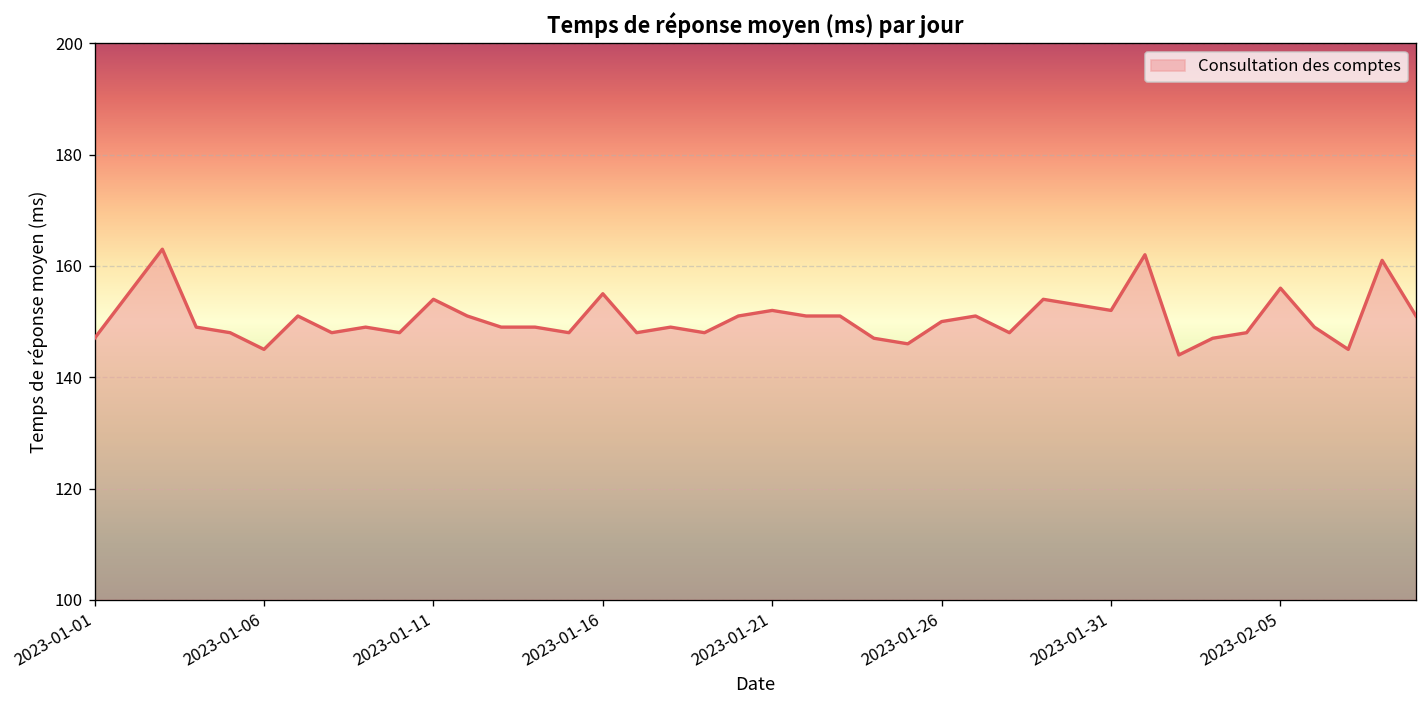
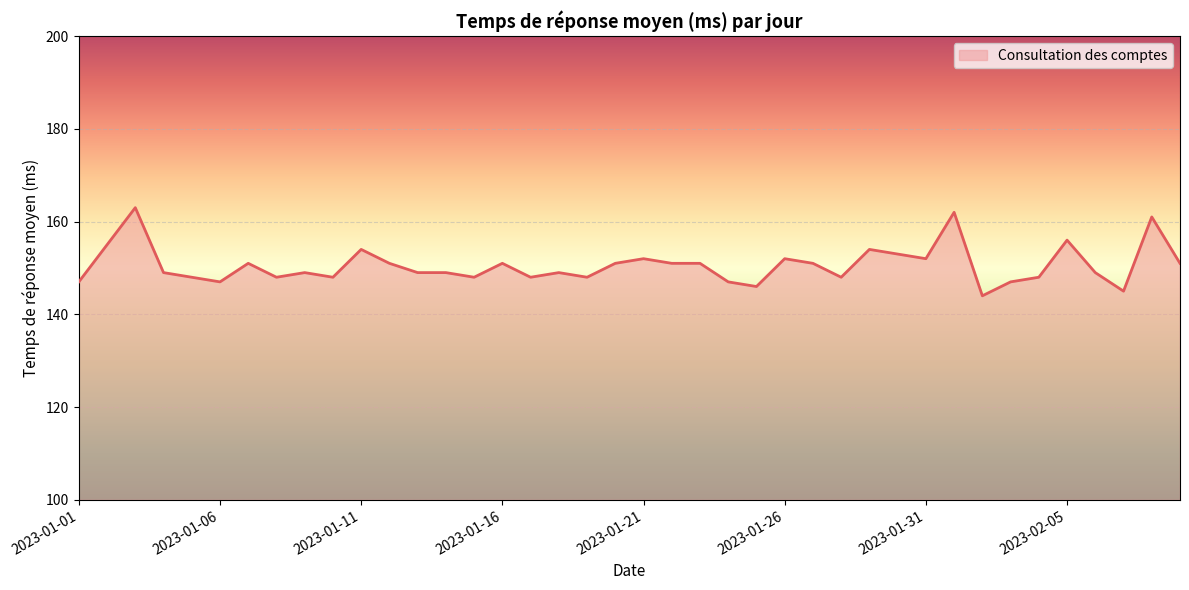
  {
    "2023-01-01": 147,
-   "2023-01-06": 145,
+   "2023-01-06": 147,
    "2023-01-11": 154,
-   "2023-01-16": 155,
+   "2023-01-16": 151,
    "2023-01-21": 152,
-   "2023-01-26": 150,
+   "2023-01-26": 152,
    "2023-01-31": 152,
    "2023-02-05": 156
  }
